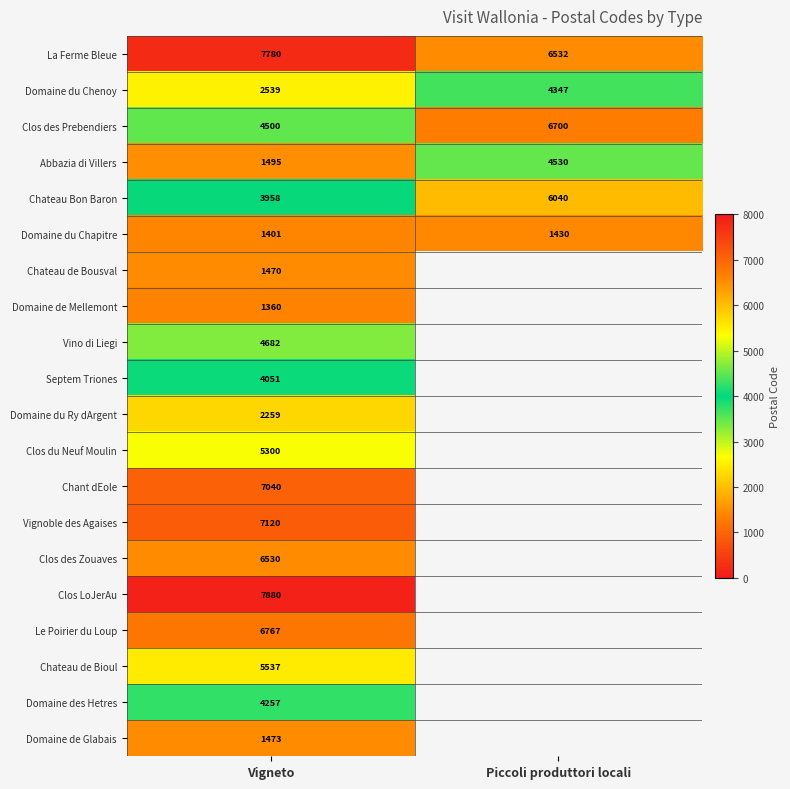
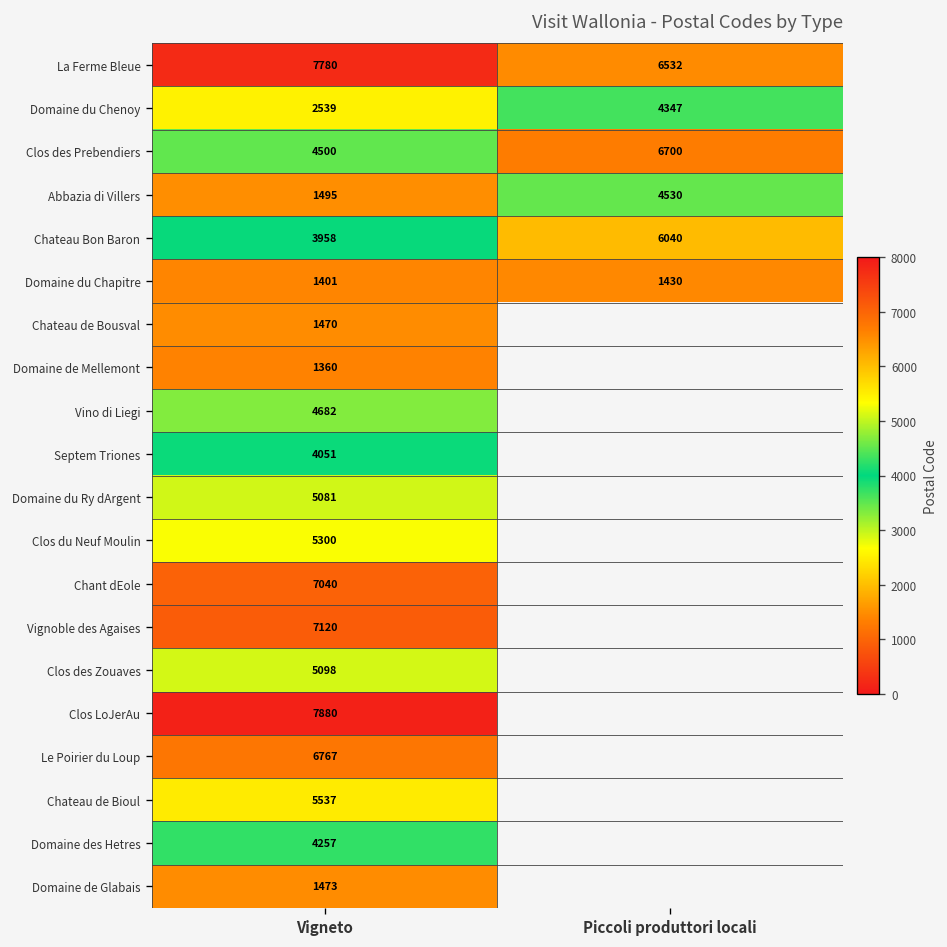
  {
    "La Ferme Bleue": {
      "Vigneto": 7780,
      "Piccoli produttori locali": 6532
    },
    "Domaine du Chenoy": {
      "Vigneto": 2539,
      "Piccoli produttori locali": 4347
    },
    "Clos des Prebendiers": {
      "Vigneto": 4500,
      "Piccoli produttori locali": 6700
    },
    "Abbazia di Villers": {
      "Vigneto": 1495,
      "Piccoli produttori locali": 4530
    },
    "Chateau Bon Baron": {
      "Vigneto": 3958,
      "Piccoli produttori locali": 6040
    },
    "Domaine du Chapitre": {
      "Vigneto": 1401,
      "Piccoli produttori locali": 1430
    },
    "Chateau de Bousval": {
      "Vigneto": 1470
    },
    "Domaine de Mellemont": {
      "Vigneto": 1360
    },
    "Vino di Liegi": {
      "Vigneto": 4682
    },
    "Septem Triones": {
      "Vigneto": 4051
    },
    "Domaine du Ry dArgent": {
-     "Vigneto": 2259
+     "Vigneto": 5081
    },
    "Clos du Neuf Moulin": {
      "Vigneto": 5300
    },
    "Chant dEole": {
      "Vigneto": 7040
    },
    "Vignoble des Agaises": {
      "Vigneto": 7120
    },
    "Clos des Zouaves": {
-     "Vigneto": 6530
+     "Vigneto": 5098
    },
    "Clos LoJerAu": {
      "Vigneto": 7880
    },
    "Le Poirier du Loup": {
      "Vigneto": 6767
    },
    "Chateau de Bioul": {
      "Vigneto": 5537
    },
    "Domaine des Hetres": {
      "Vigneto": 4257
    },
    "Domaine de Glabais": {
      "Vigneto": 1473
    }
  }
